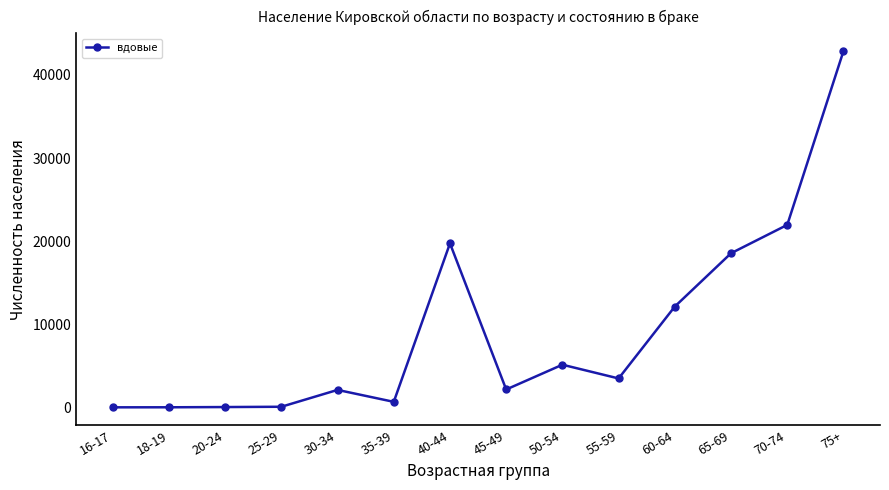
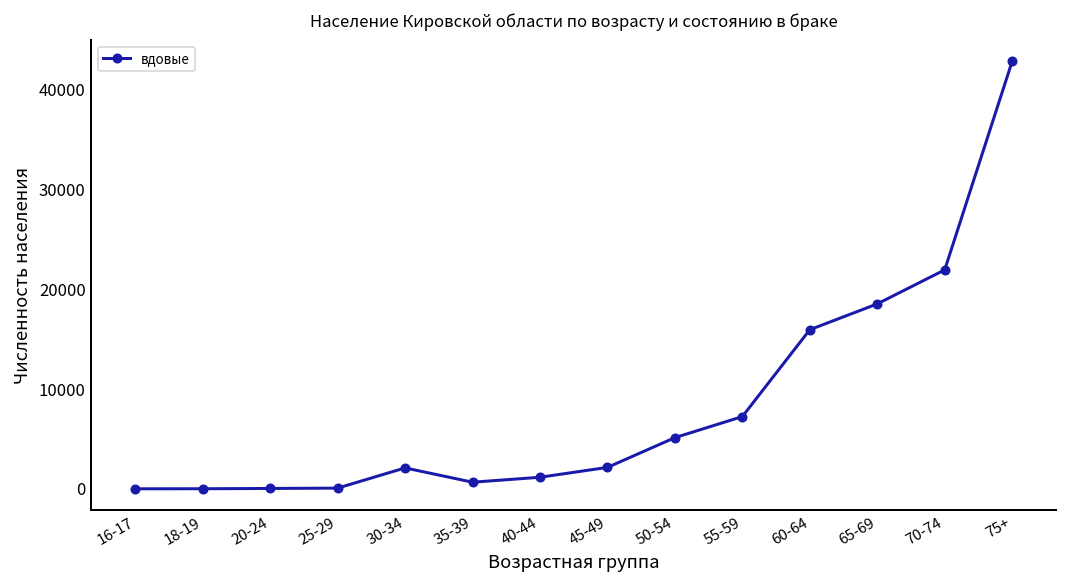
  {
    "16-17": 0,
    "18-19": 0,
    "20-24": 0,
    "25-29": 0,
    "30-34": 2000,
    "35-39": 1000,
-   "40-44": 20000,
+   "40-44": 1000,
    "45-49": 2000,
    "50-54": 5000,
-   "55-59": 3000,
-   "60-64": 12000,
+   "55-59": 7000,
+   "60-64": 16000,
    "65-69": 19000,
    "70-74": 22000,
    "75+": 43000
  }
